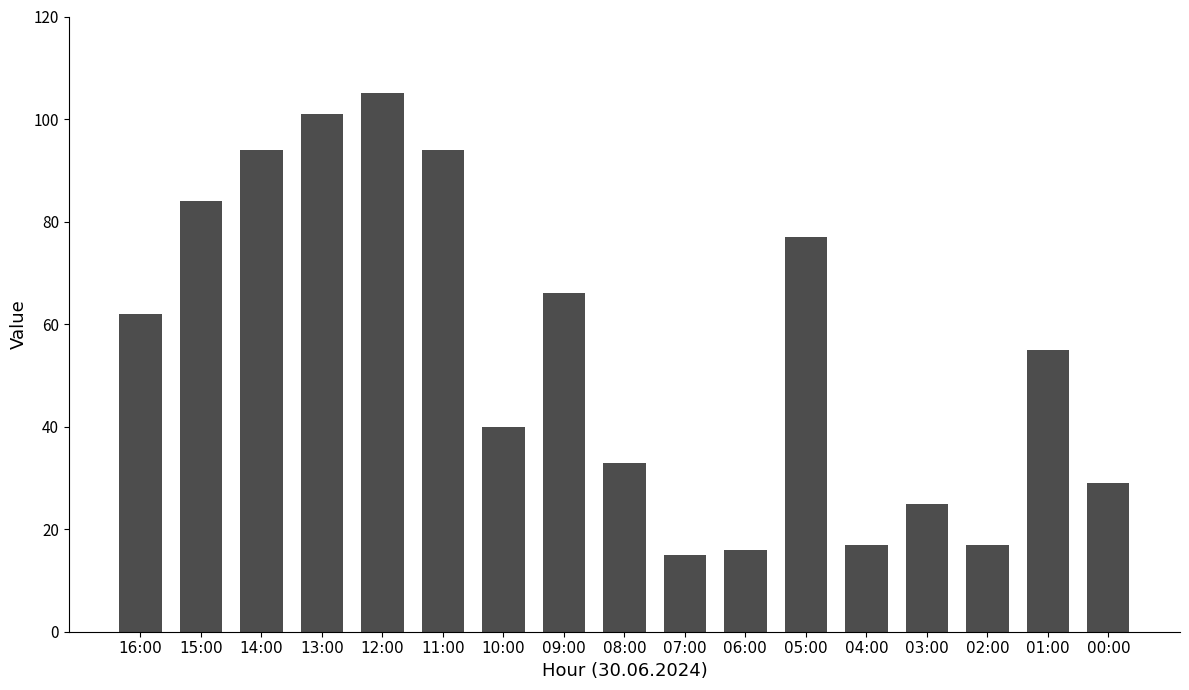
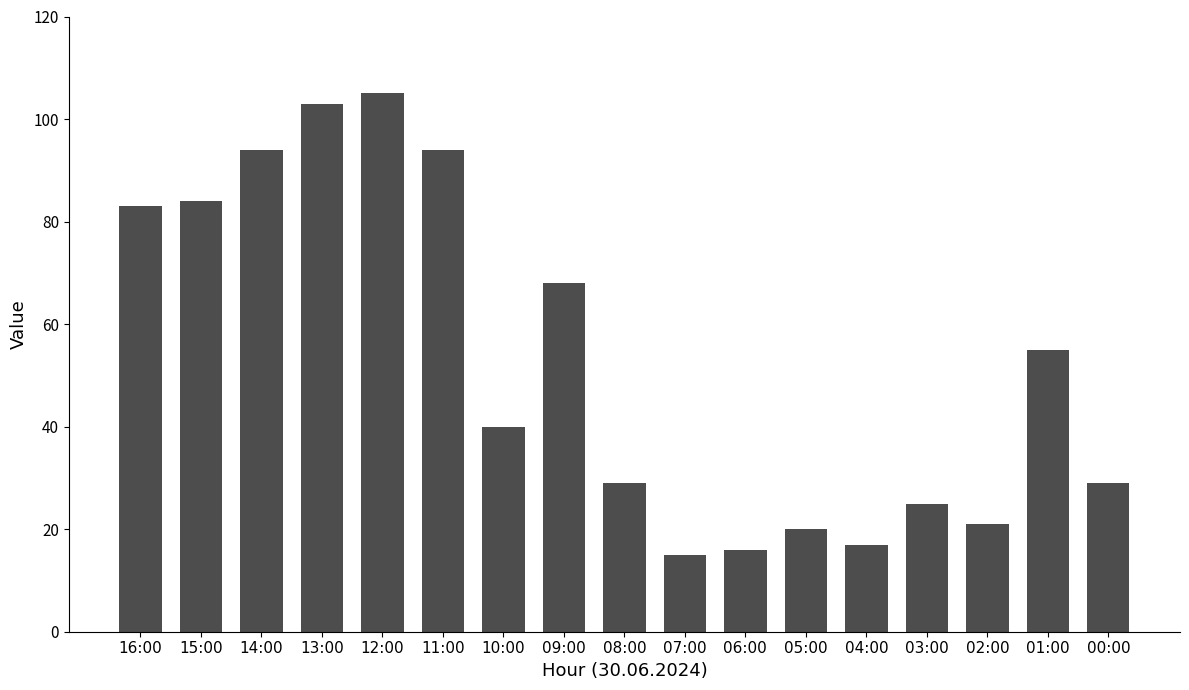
  {
-   "16:00": 62,
+   "16:00": 83,
    "15:00": 84,
    "14:00": 94,
-   "13:00": 101,
+   "13:00": 103,
    "12:00": 105,
    "11:00": 94,
    "10:00": 40,
-   "09:00": 66,
-   "08:00": 33,
+   "09:00": 68,
+   "08:00": 29,
    "07:00": 15,
    "06:00": 16,
-   "05:00": 77,
+   "05:00": 20,
    "04:00": 17,
    "03:00": 25,
-   "02:00": 17,
+   "02:00": 21,
    "01:00": 55,
    "00:00": 29
  }
